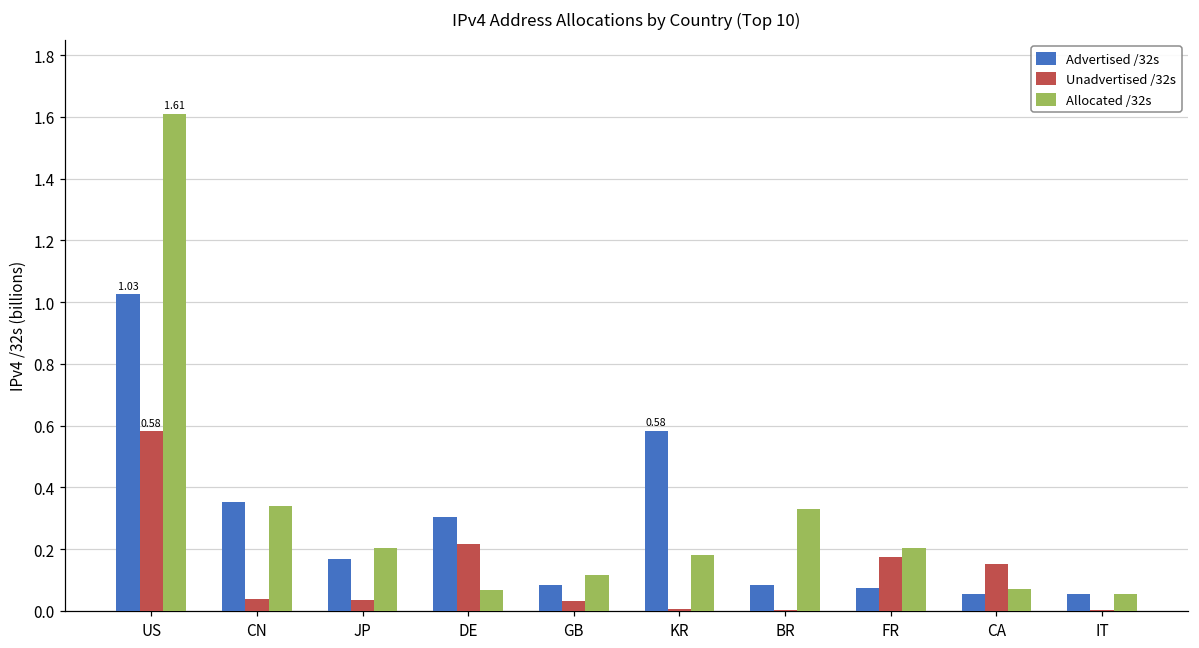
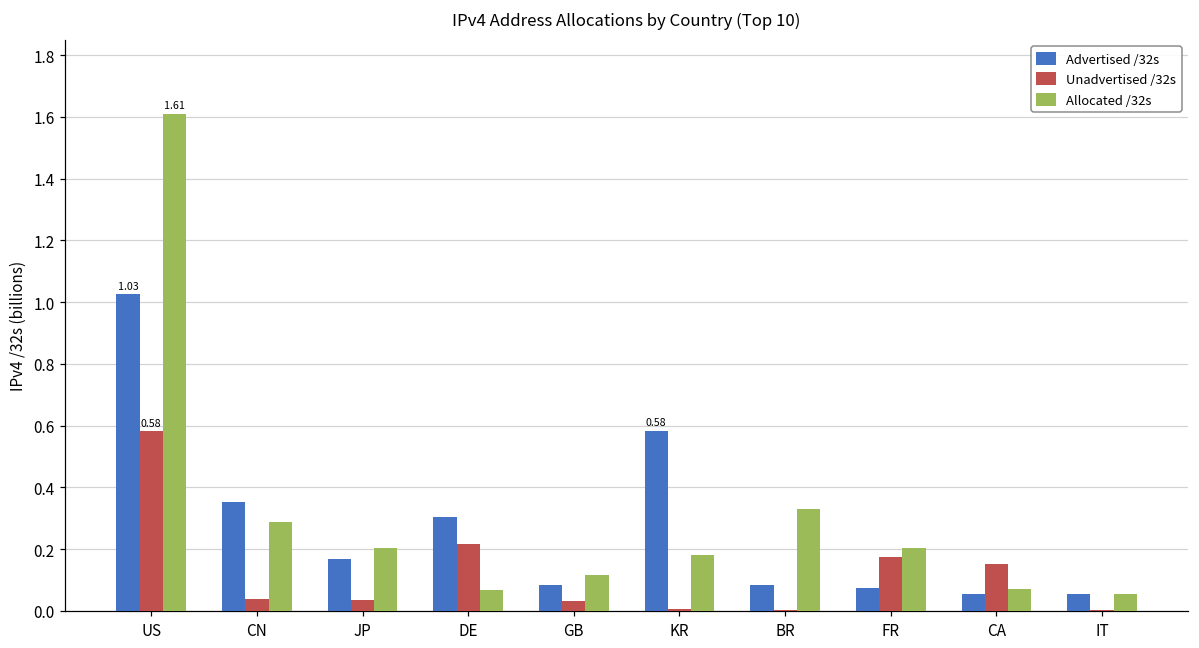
  {
    "Advertised /32s": {
      "US": 1.03,
      "KR": 0.58
    },
    "Unadvertised /32s": {
      "US": 0.58
    },
    "Allocated /32s": {
-     "CN": 0.34,
+     "CN": 0.29,
      "JP": 0.20,
      "DE": 0.07,
      "GB": 0.12,
      "KR": 0.18,
      "BR": 0.33,
      "FR": 0.20,
      "CA": 0.07,
      "IT": 0.06
    }
  }
